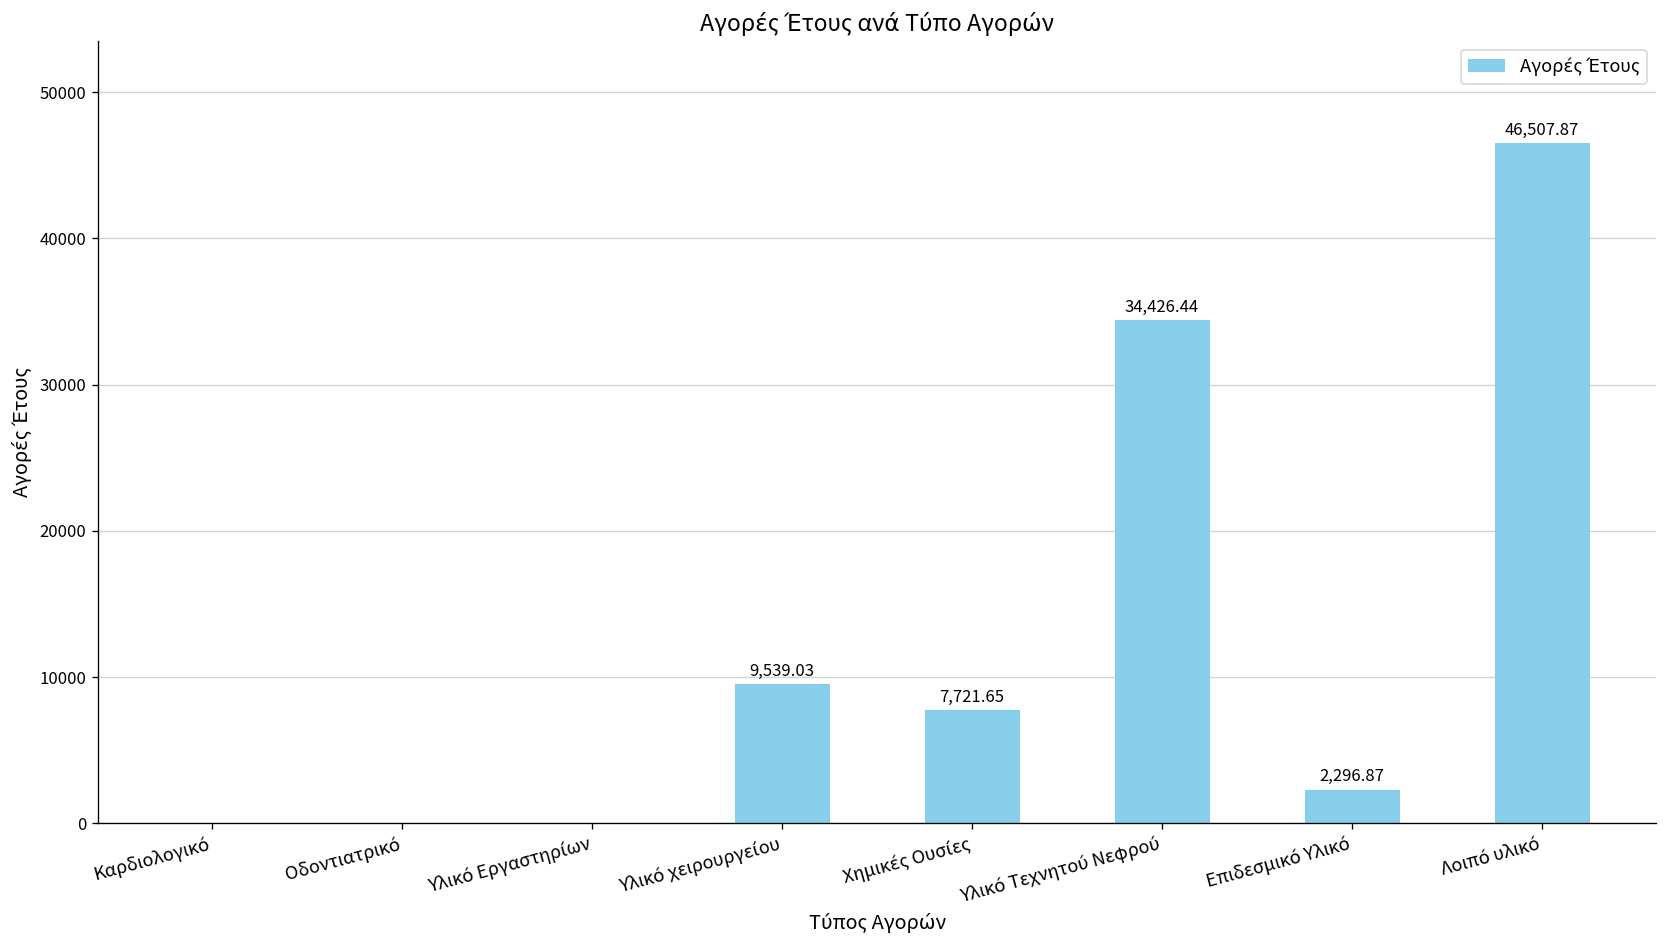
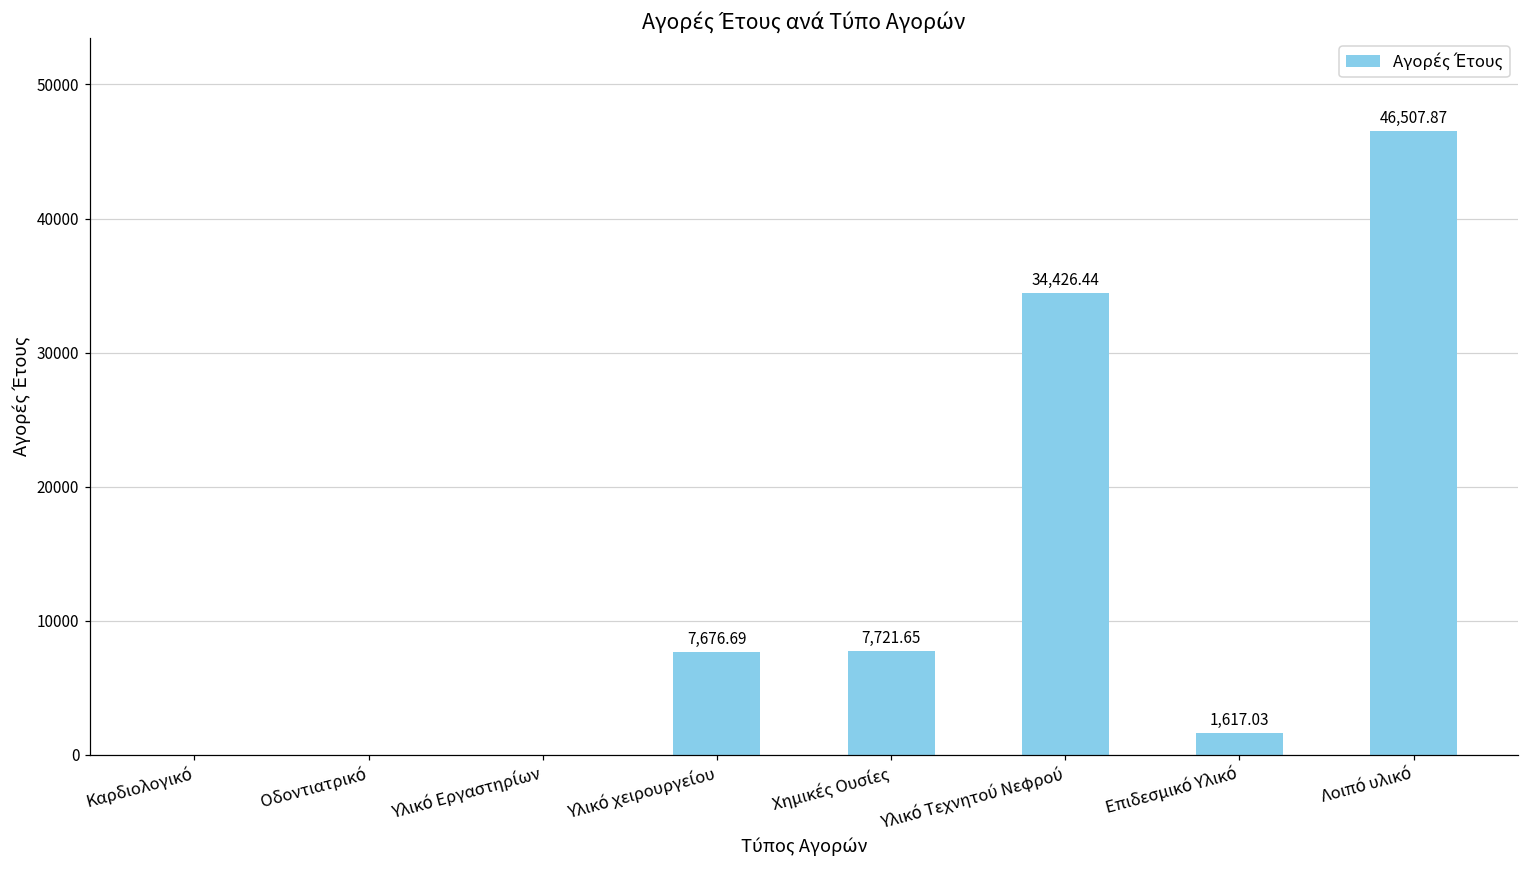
  {
-   "Υλικό χειρουργείου": "9,539.03",
+   "Υλικό χειρουργείου": "7,676.69",
    "Χημικές Ουσίες": "7,721.65",
    "Υλικό Τεχνητού Νεφρού": "34,426.44",
-   "Επιδεσμικό Υλικό": "2,296.87",
+   "Επιδεσμικό Υλικό": "1,617.03",
    "Λοιπό υλικό": "46,507.87"
  }
